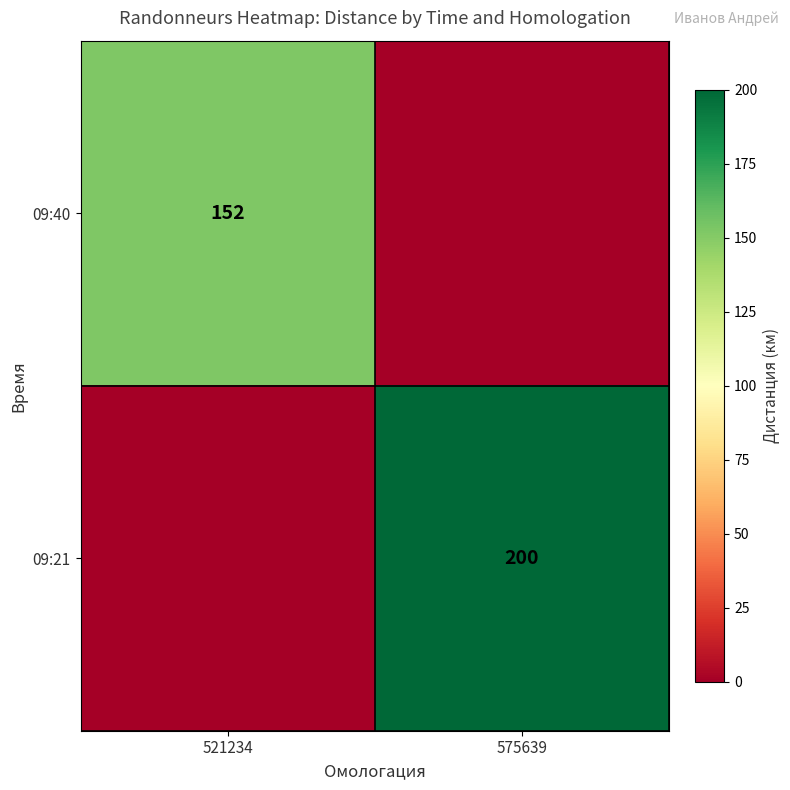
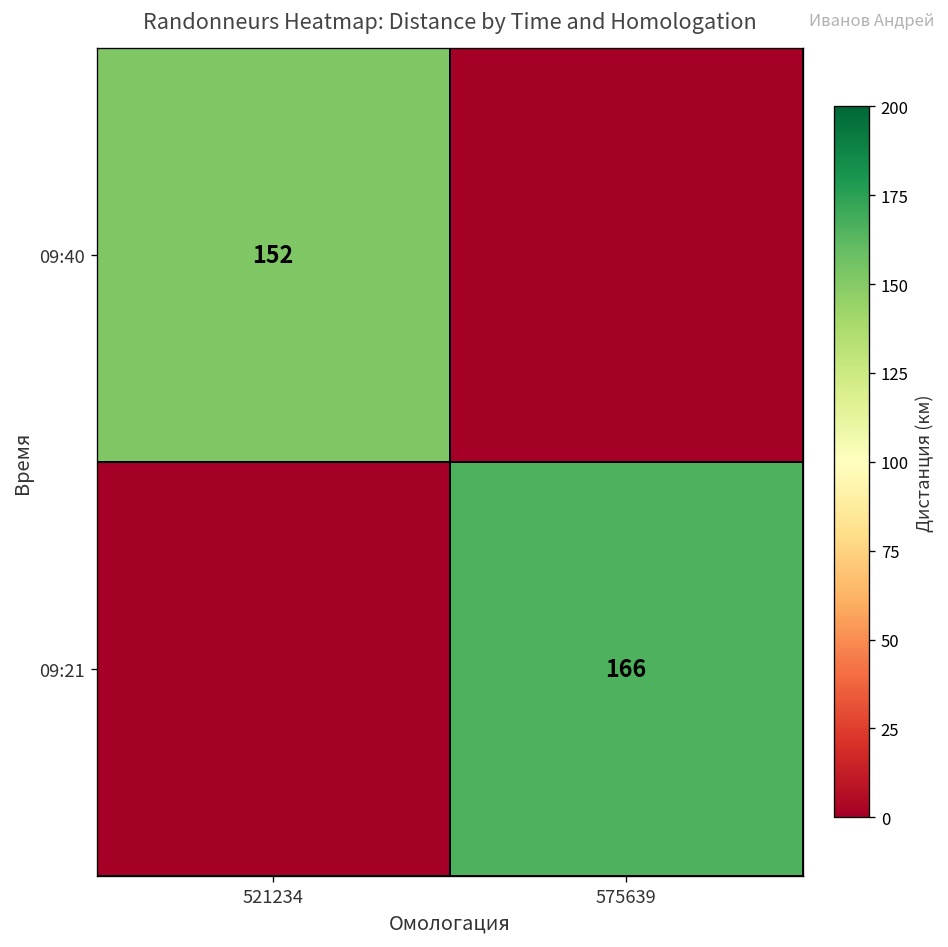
  {
    "09:40": {
      "521234": 152
    },
    "09:21": {
-     "575639": 200
+     "575639": 166
    }
  }
